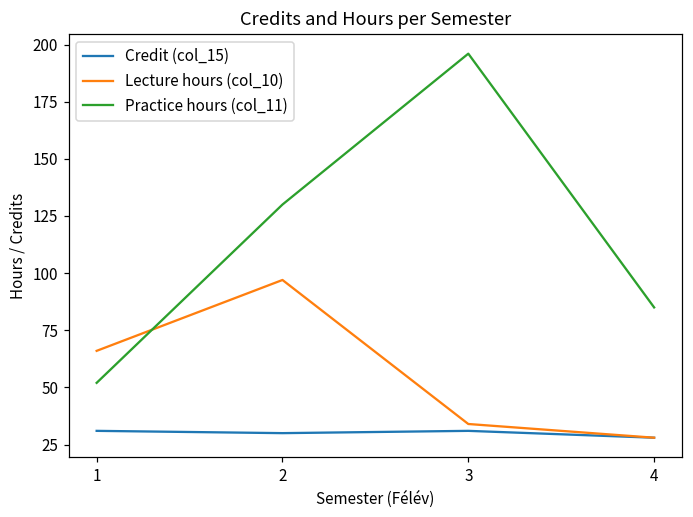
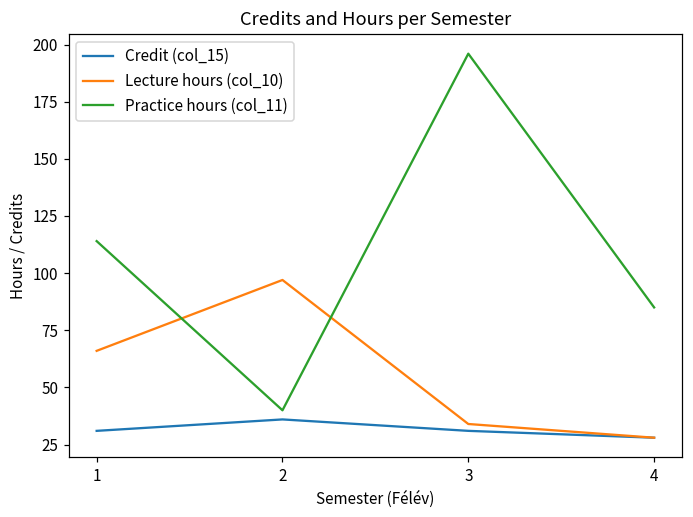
  {
    "Credit (col_15)": {
      "1": 31,
-     "2": 30,
+     "2": 36,
      "3": 31
    },
    "Lecture hours (col_10)": {
      "1": 66,
      "2": 97,
      "3": 34
    },
    "Practice hours (col_11)": {
-     "1": 52,
-     "2": 130,
+     "1": 114,
+     "2": 40,
      "3": 196,
      "4": 85
    }
  }
